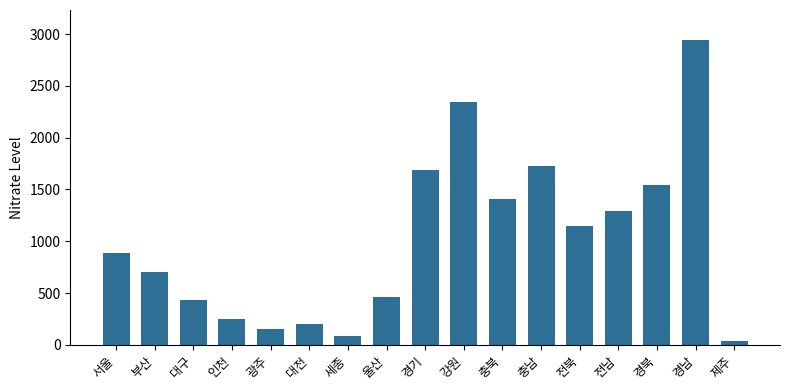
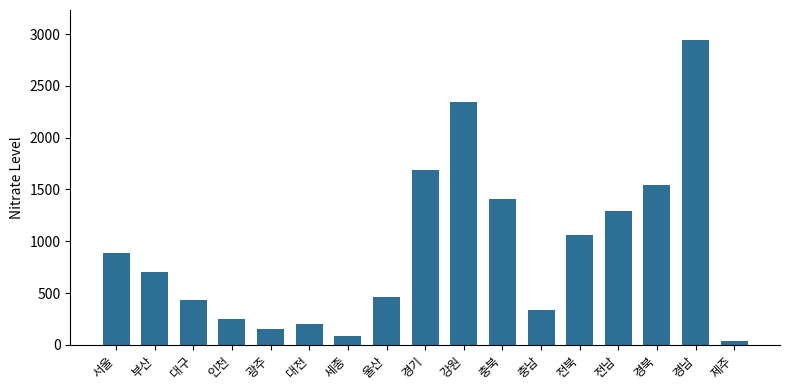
  {
    "서울": 890,
    "부산": 700,
    "대구": 440,
    "인천": 250,
    "광주": 160,
    "대전": 200,
    "세종": 80,
    "울산": 470,
    "경기": 1680,
    "강원": 2340,
    "충북": 1410,
-   "충남": 1730,
-   "전북": 1150,
+   "충남": 330,
+   "전북": 1060,
    "전남": 1300,
    "경북": 1540,
    "경남": 2940,
    "제주": 40
  }
